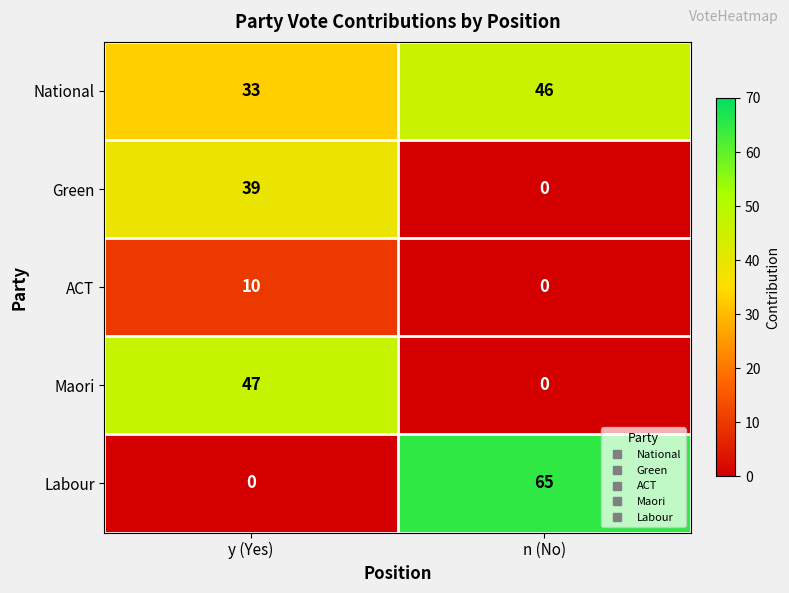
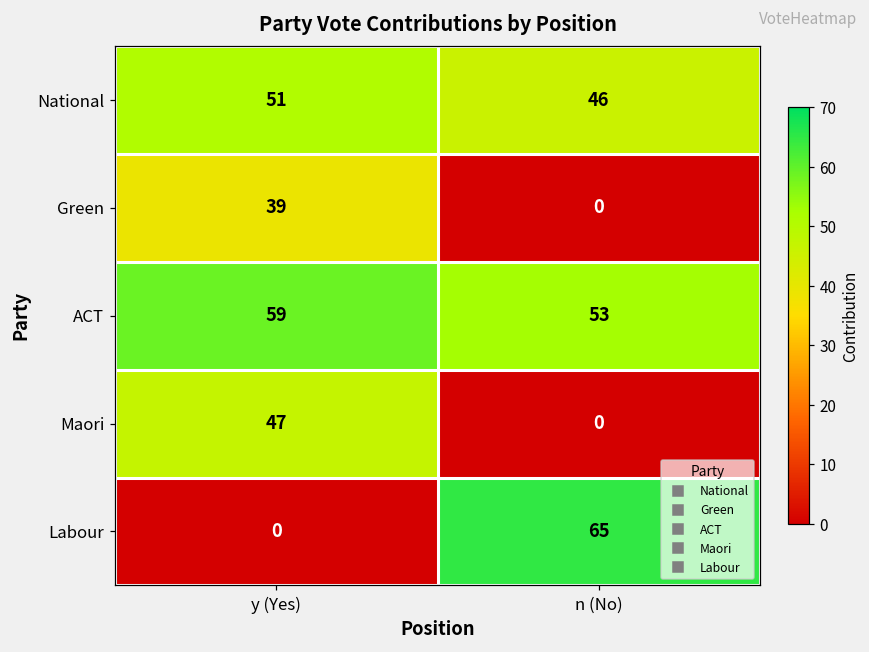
  {
    "National": {
-     "y (Yes)": 33,
+     "y (Yes)": 51,
      "n (No)": 46
    },
    "Green": {
      "y (Yes)": 39,
      "n (No)": 0
    },
    "ACT": {
-     "y (Yes)": 10,
-     "n (No)": 0
+     "y (Yes)": 59,
+     "n (No)": 53
    },
    "Maori": {
      "y (Yes)": 47,
      "n (No)": 0
    },
    "Labour": {
      "y (Yes)": 0,
      "n (No)": 65
    }
  }
